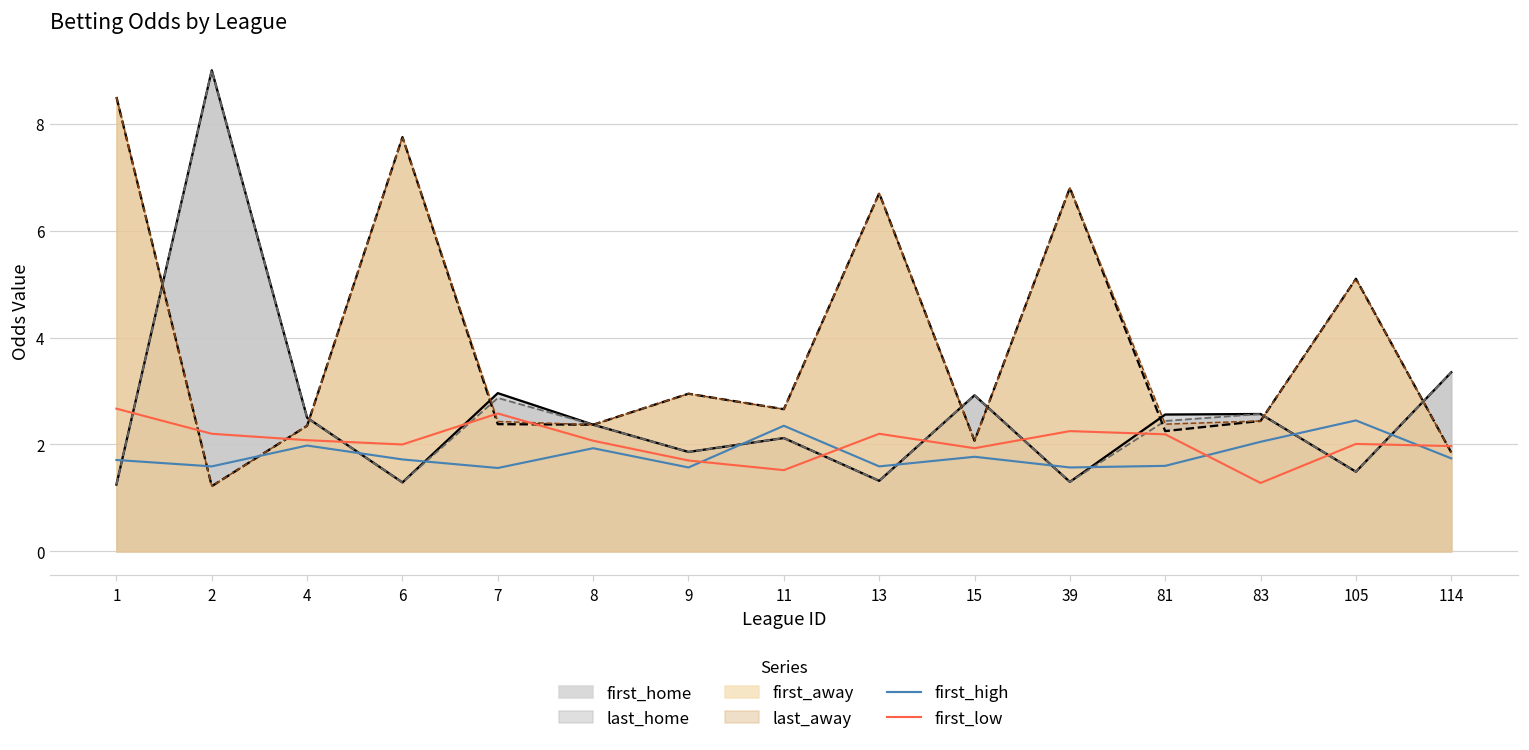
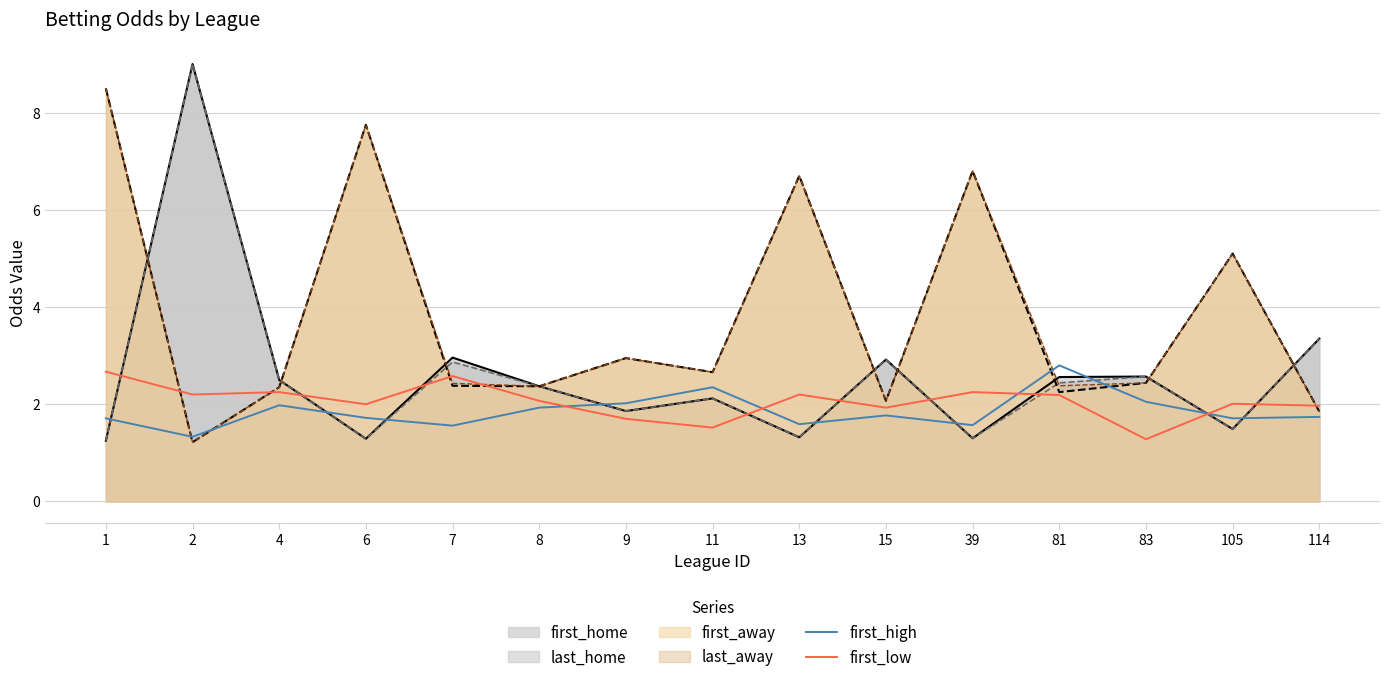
  {
    "first_high": {
      "1": 1.7,
-     "2": 1.6,
+     "2": 1.3,
      "4": 2.0,
      "6": 1.7,
      "7": 1.6,
      "8": 1.9,
-     "9": 1.6,
+     "9": 2.0,
      "11": 2.4,
      "13": 1.6,
      "15": 1.8,
      "39": 1.6,
-     "81": 1.6,
+     "81": 2.8,
      "83": 2.1,
-     "105": 2.5,
+     "105": 1.7,
      "114": 1.7
    },
    "first_low": {
      "1": 2.7,
      "2": 2.2,
-     "4": 2.1,
+     "4": 2.3,
      "6": 2.0,
      "7": 2.6,
      "8": 2.1,
      "9": 1.7,
      "11": 1.5,
      "13": 2.2,
      "15": 1.9,
      "39": 2.3,
      "81": 2.2,
      "83": 1.3,
      "105": 2.0,
      "114": 2.0
    }
  }
